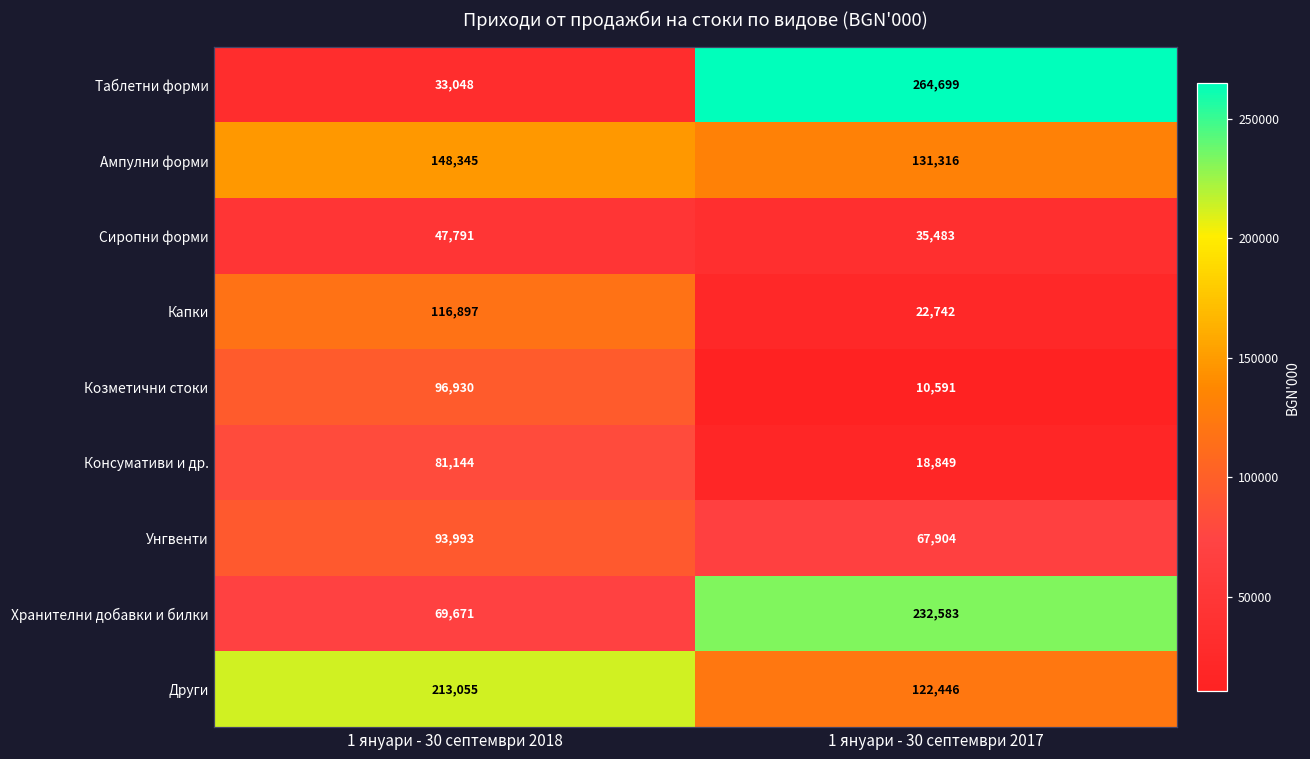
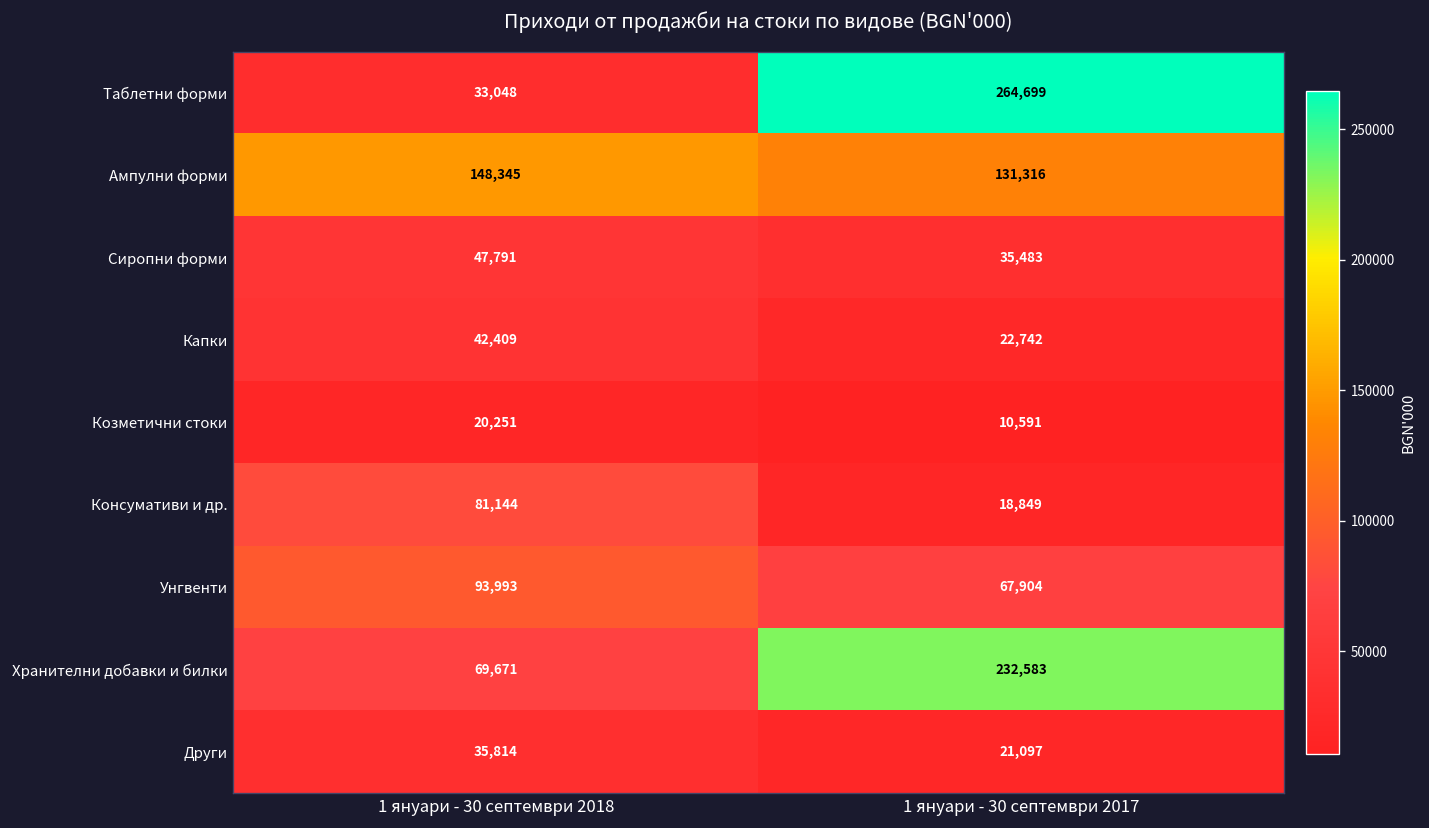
  {
    "Таблетни форми": {
      "1 януари - 30 септември 2018": "33,048",
      "1 януари - 30 септември 2017": "264,699"
    },
    "Ампулни форми": {
      "1 януари - 30 септември 2018": "148,345",
      "1 януари - 30 септември 2017": "131,316"
    },
    "Сиропни форми": {
      "1 януари - 30 септември 2018": "47,791",
      "1 януари - 30 септември 2017": "35,483"
    },
    "Капки": {
-     "1 януари - 30 септември 2018": "116,897",
+     "1 януари - 30 септември 2018": "42,409",
      "1 януари - 30 септември 2017": "22,742"
    },
    "Козметични стоки": {
-     "1 януари - 30 септември 2018": "96,930",
+     "1 януари - 30 септември 2018": "20,251",
      "1 януари - 30 септември 2017": "10,591"
    },
    "Консумативи и др.": {
      "1 януари - 30 септември 2018": "81,144",
      "1 януари - 30 септември 2017": "18,849"
    },
    "Унгвенти": {
      "1 януари - 30 септември 2018": "93,993",
      "1 януари - 30 септември 2017": "67,904"
    },
    "Хранителни добавки и билки": {
      "1 януари - 30 септември 2018": "69,671",
      "1 януари - 30 септември 2017": "232,583"
    },
    "Други": {
-     "1 януари - 30 септември 2018": "213,055",
-     "1 януари - 30 септември 2017": "122,446"
+     "1 януари - 30 септември 2018": "35,814",
+     "1 януари - 30 септември 2017": "21,097"
    }
  }
